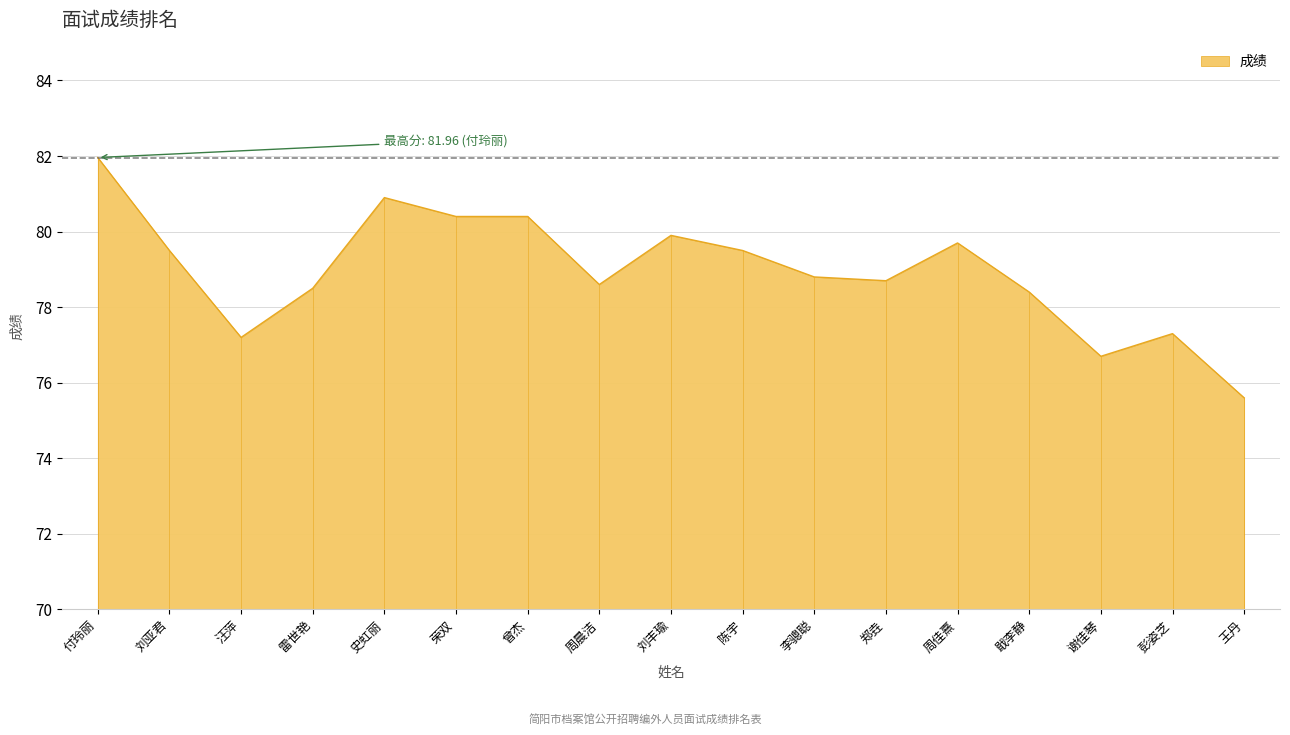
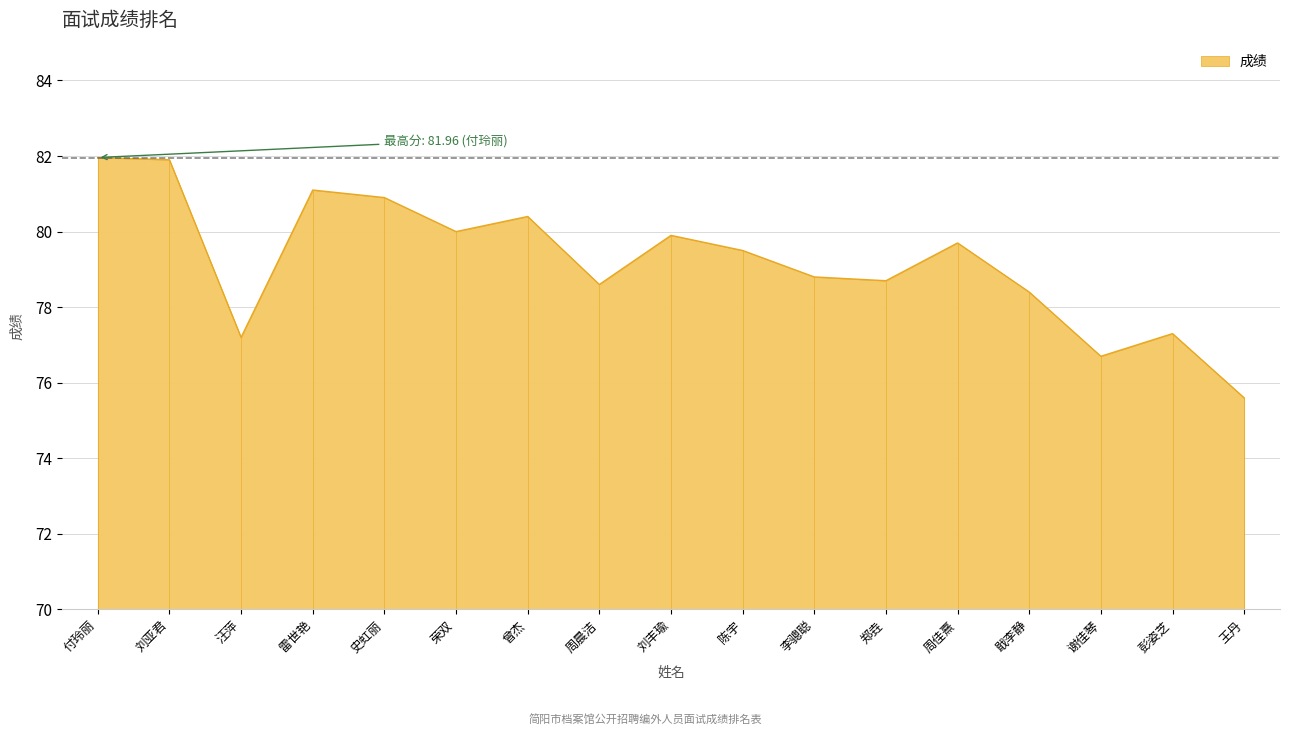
  {
    "付玲丽": 82.0,
-   "刘亚君": 79.5,
+   "刘亚君": 81.9,
    "汪萍": 77.2,
-   "雷世艳": 78.5,
+   "雷世艳": 81.1,
    "史虹丽": 80.9,
-   "荣双": 80.4,
+   "荣双": 80.0,
    "曾杰": 80.4,
    "周晨洁": 78.6,
    "刘丰瑜": 79.9,
    "陈宇": 79.5,
    "李骢聪": 78.8,
    "郑垚": 78.7,
    "周佳熹": 79.7,
    "戢李静": 78.4,
    "谢佳琴": 76.7,
    "彭姿芝": 77.3,
    "王丹": 75.6
  }
